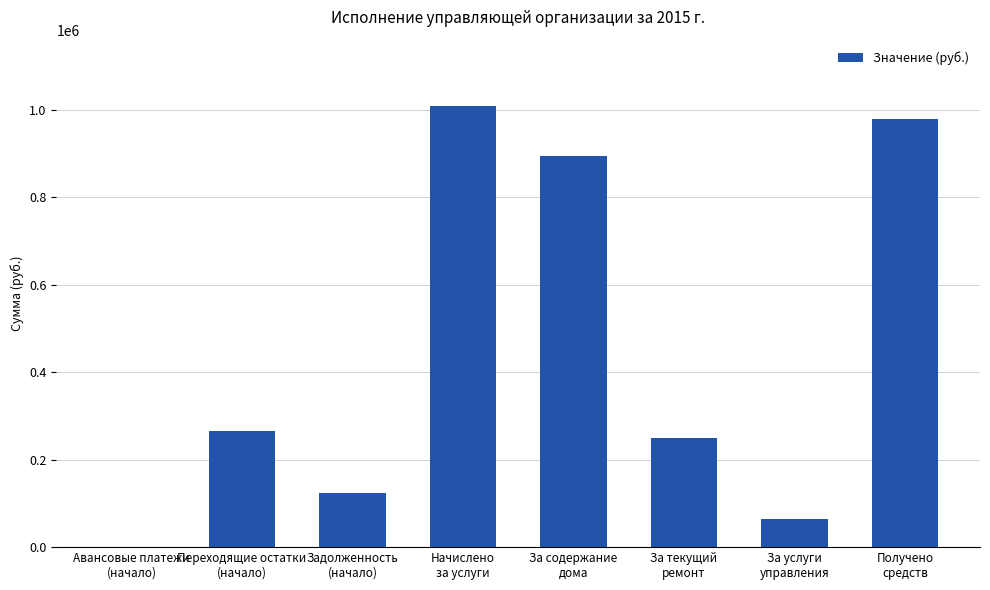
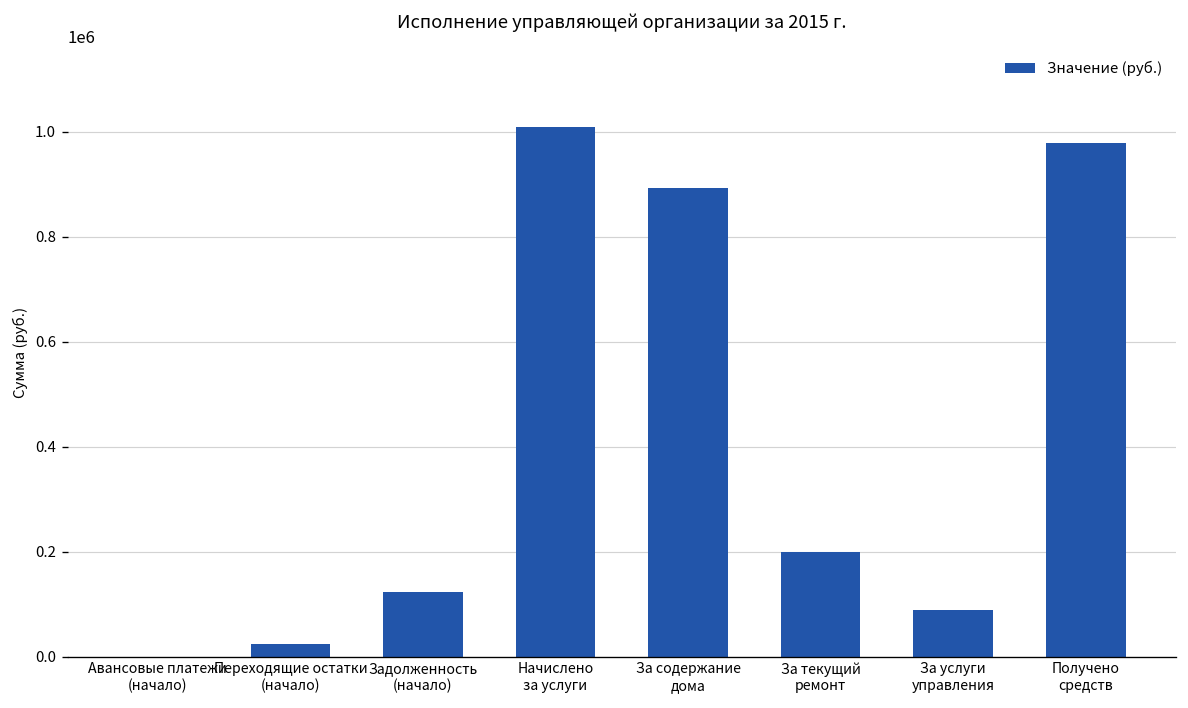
  {
    "Авансовые платежи (начало)": 0,
-   "Переходящие остатки (начало)": 270000,
+   "Переходящие остатки (начало)": 20000,
    "Задолженность (начало)": 120000,
    "Начислено за услуги": 1010000,
    "За содержание дома": 890000,
-   "За текущий ремонт": 250000,
-   "За услуги управления": 60000,
+   "За текущий ремонт": 200000,
+   "За услуги управления": 90000,
    "Получено средств": 980000
  }
